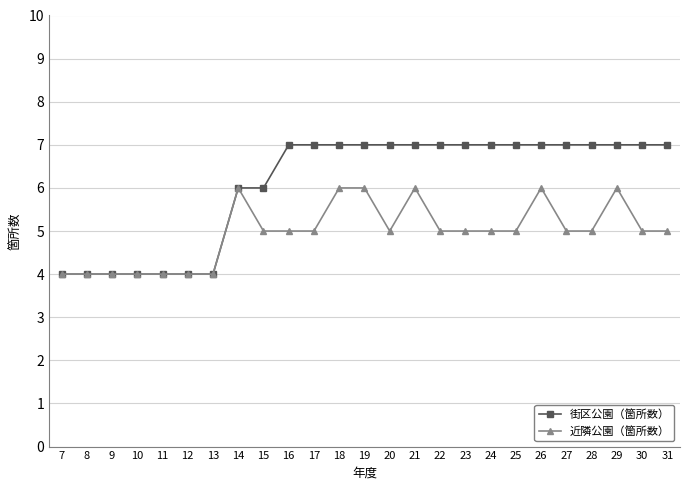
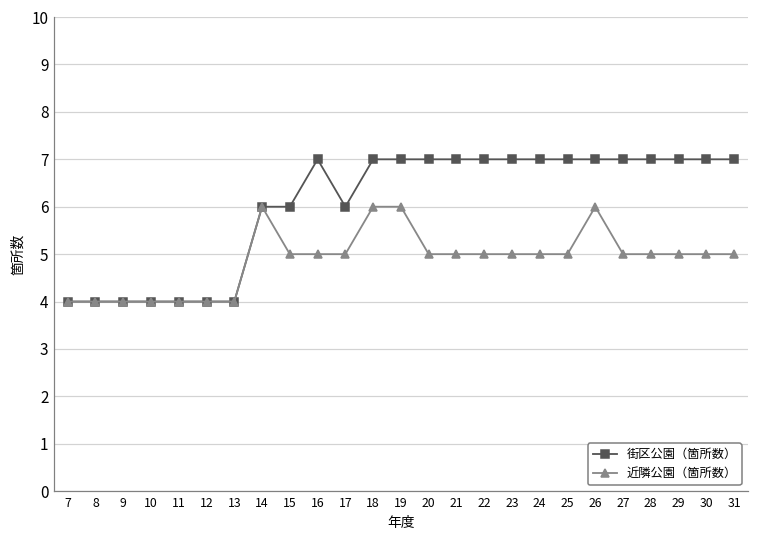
  {
    "街区公園（箇所数）": {
      "15": 6,
      "16": 7,
-     "17": 7,
+     "17": 6,
      "18": 7,
      "19": 7,
      "20": 7,
      "21": 7,
      "22": 7,
      "23": 7,
      "24": 7,
      "25": 7,
      "26": 7,
      "27": 7,
      "28": 7,
      "29": 7,
      "30": 7,
      "31": 7
    },
    "近隣公園（箇所数）": {
      "15": 5,
      "16": 5,
      "17": 5,
      "18": 6,
      "19": 6,
      "20": 5,
-     "21": 6,
+     "21": 5,
      "22": 5,
      "23": 5,
      "24": 5,
      "25": 5,
      "26": 6,
      "27": 5,
      "28": 5,
-     "29": 6,
+     "29": 5,
      "30": 5,
      "31": 5
    }
  }
